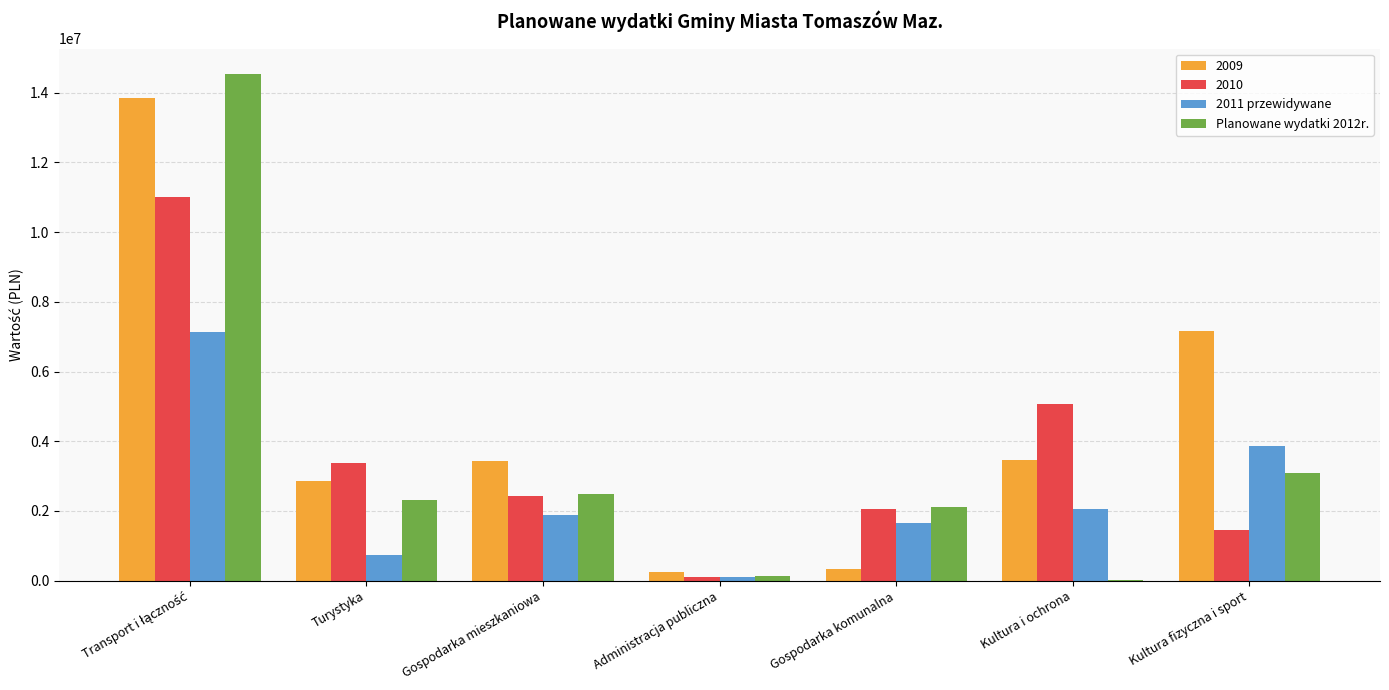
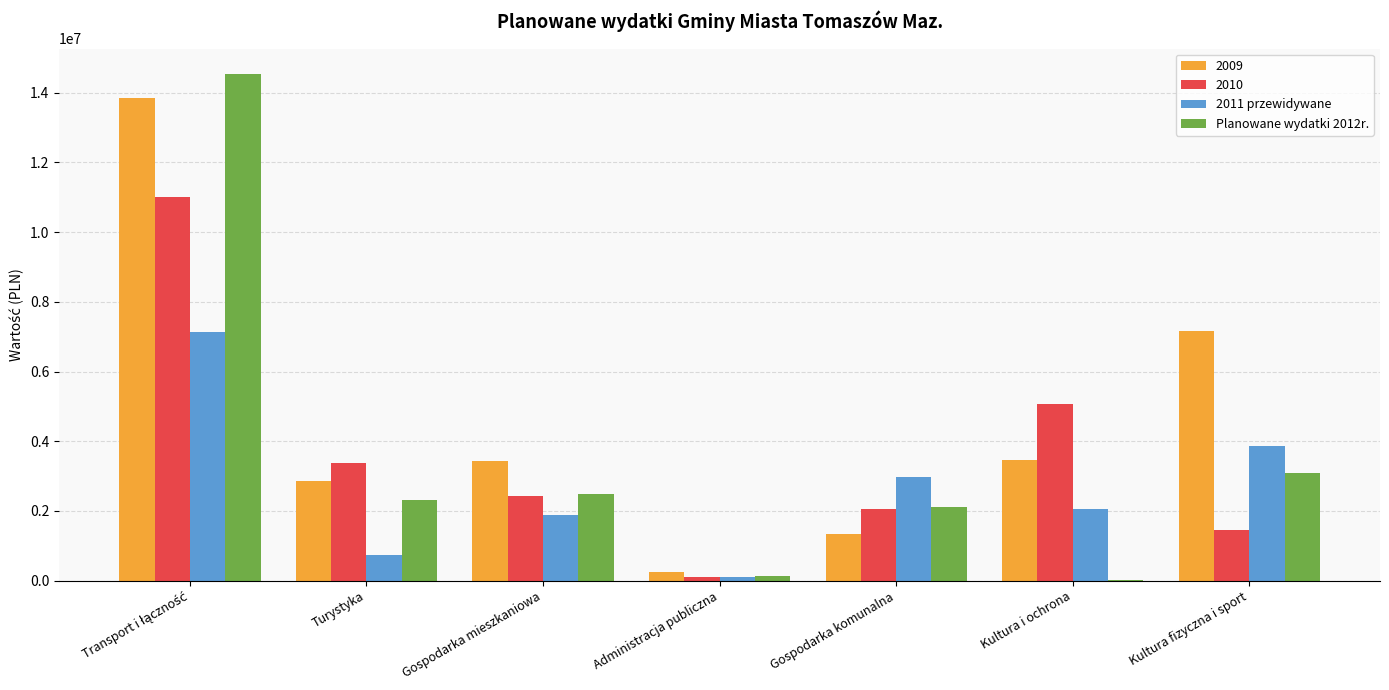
  {
    "2009": {
      "Transport i łączność": 13800000,
      "Turystyka": 2900000,
      "Gospodarka mieszkaniowa": 3400000,
      "Administracja publiczna": 200000,
-     "Gospodarka komunalna": 300000,
+     "Gospodarka komunalna": 1300000,
      "Kultura i ochrona": 3500000,
      "Kultura fizyczna i sport": 7200000
    },
    "2010": {
      "Transport i łączność": 11000000,
      "Turystyka": 3400000,
      "Gospodarka mieszkaniowa": 2400000,
      "Administracja publiczna": 100000,
      "Gospodarka komunalna": 2100000,
      "Kultura i ochrona": 5100000,
      "Kultura fizyczna i sport": 1400000
    },
    "2011 przewidywane": {
      "Transport i łączność": 7100000,
      "Turystyka": 700000,
      "Gospodarka mieszkaniowa": 1900000,
      "Administracja publiczna": 100000,
-     "Gospodarka komunalna": 1700000,
+     "Gospodarka komunalna": 3000000,
      "Kultura i ochrona": 2100000,
      "Kultura fizyczna i sport": 3900000
    },
    "Planowane wydatki 2012r.": {
      "Transport i łączność": 14500000,
      "Turystyka": 2300000,
      "Gospodarka mieszkaniowa": 2500000,
      "Administracja publiczna": 100000,
      "Gospodarka komunalna": 2100000,
      "Kultura fizyczna i sport": 3100000
    }
  }
